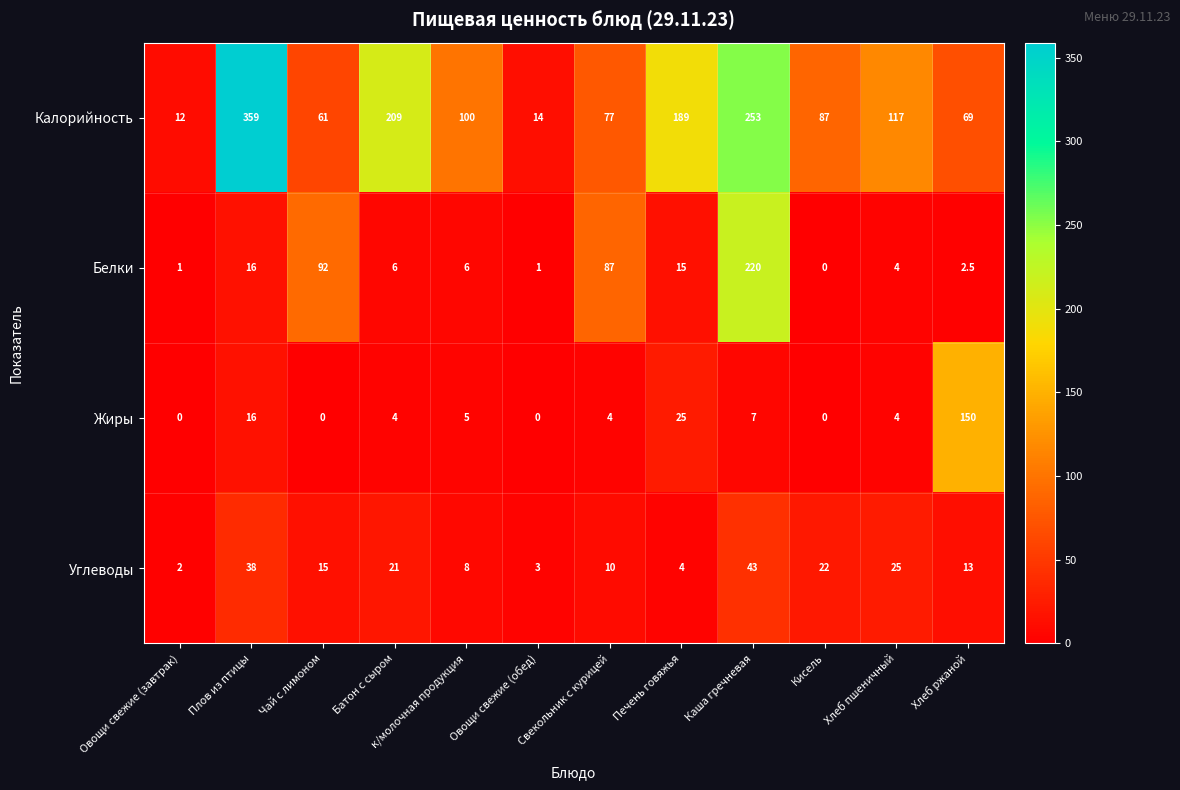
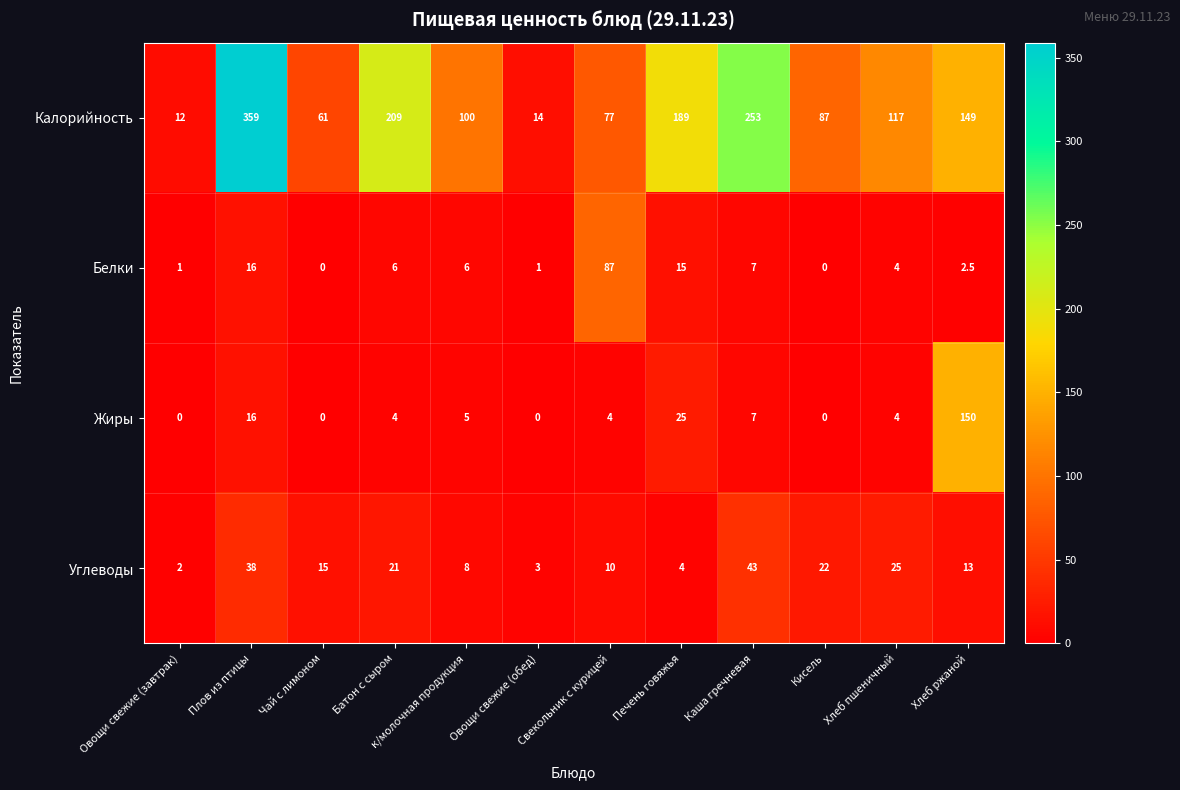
  {
    "Калорийность": {
      "Овощи свежие (завтрак)": 12,
      "Плов из птицы": 359,
      "Чай с лимоном": 61,
      "Батон с сыром": 209,
      "к/молочная продукция": 100,
      "Овощи свежие (обед)": 14,
      "Свекольник с курицей": 77,
      "Печень говяжья": 189,
      "Каша гречневая": 253,
      "Кисель": 87,
      "Хлеб пшеничный": 117,
-     "Хлеб ржаной": 69
+     "Хлеб ржаной": 149
    },
    "Белки": {
      "Овощи свежие (завтрак)": 1,
      "Плов из птицы": 16,
-     "Чай с лимоном": 92,
+     "Чай с лимоном": 0,
      "Батон с сыром": 6,
      "к/молочная продукция": 6,
      "Овощи свежие (обед)": 1,
      "Свекольник с курицей": 87,
      "Печень говяжья": 15,
-     "Каша гречневая": 220,
+     "Каша гречневая": 7,
      "Кисель": 0,
      "Хлеб пшеничный": 4,
      "Хлеб ржаной": 2.5
    },
    "Жиры": {
      "Овощи свежие (завтрак)": 0,
      "Плов из птицы": 16,
      "Чай с лимоном": 0,
      "Батон с сыром": 4,
      "к/молочная продукция": 5,
      "Овощи свежие (обед)": 0,
      "Свекольник с курицей": 4,
      "Печень говяжья": 25,
      "Каша гречневая": 7,
      "Кисель": 0,
      "Хлеб пшеничный": 4,
      "Хлеб ржаной": 150
    },
    "Углеводы": {
      "Овощи свежие (завтрак)": 2,
      "Плов из птицы": 38,
      "Чай с лимоном": 15,
      "Батон с сыром": 21,
      "к/молочная продукция": 8,
      "Овощи свежие (обед)": 3,
      "Свекольник с курицей": 10,
      "Печень говяжья": 4,
      "Каша гречневая": 43,
      "Кисель": 22,
      "Хлеб пшеничный": 25,
      "Хлеб ржаной": 13
    }
  }
